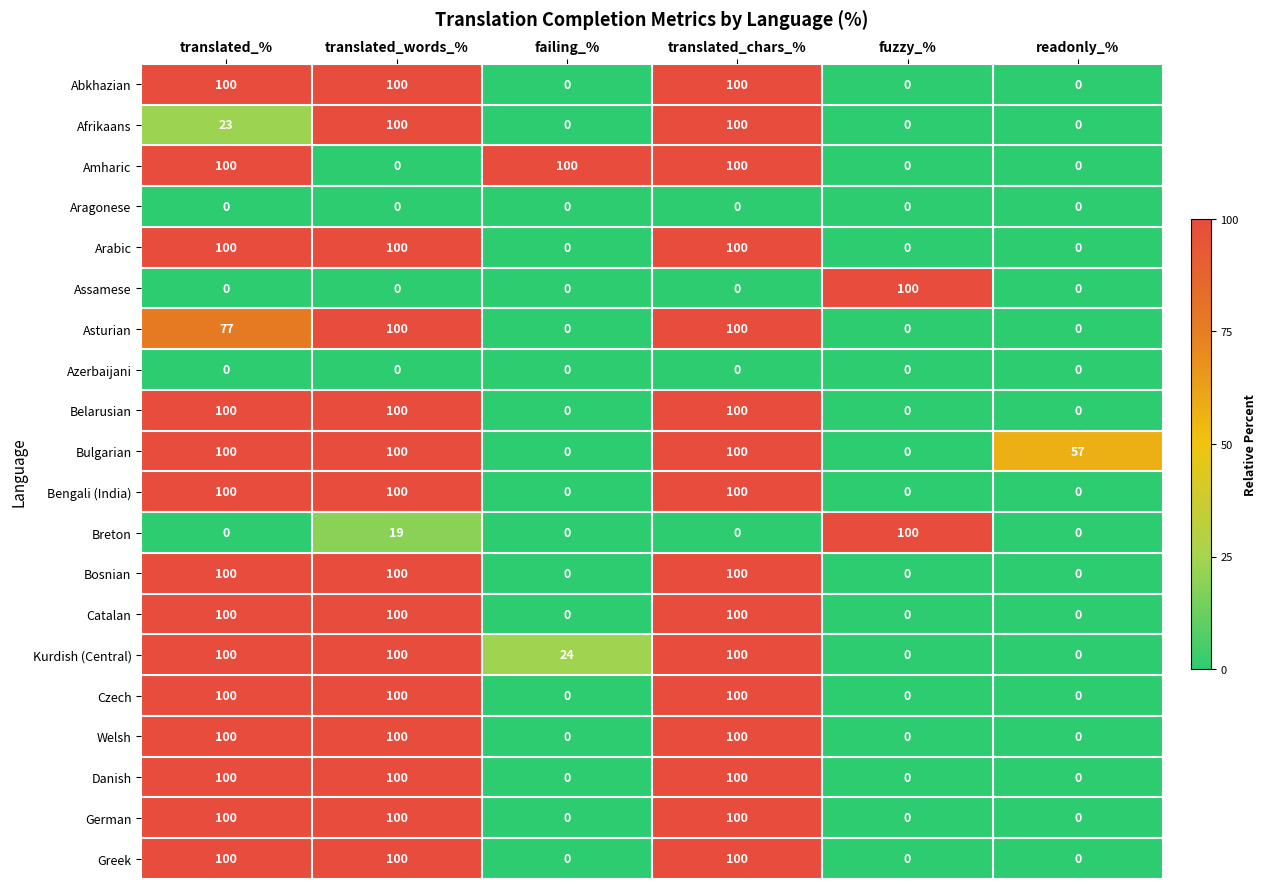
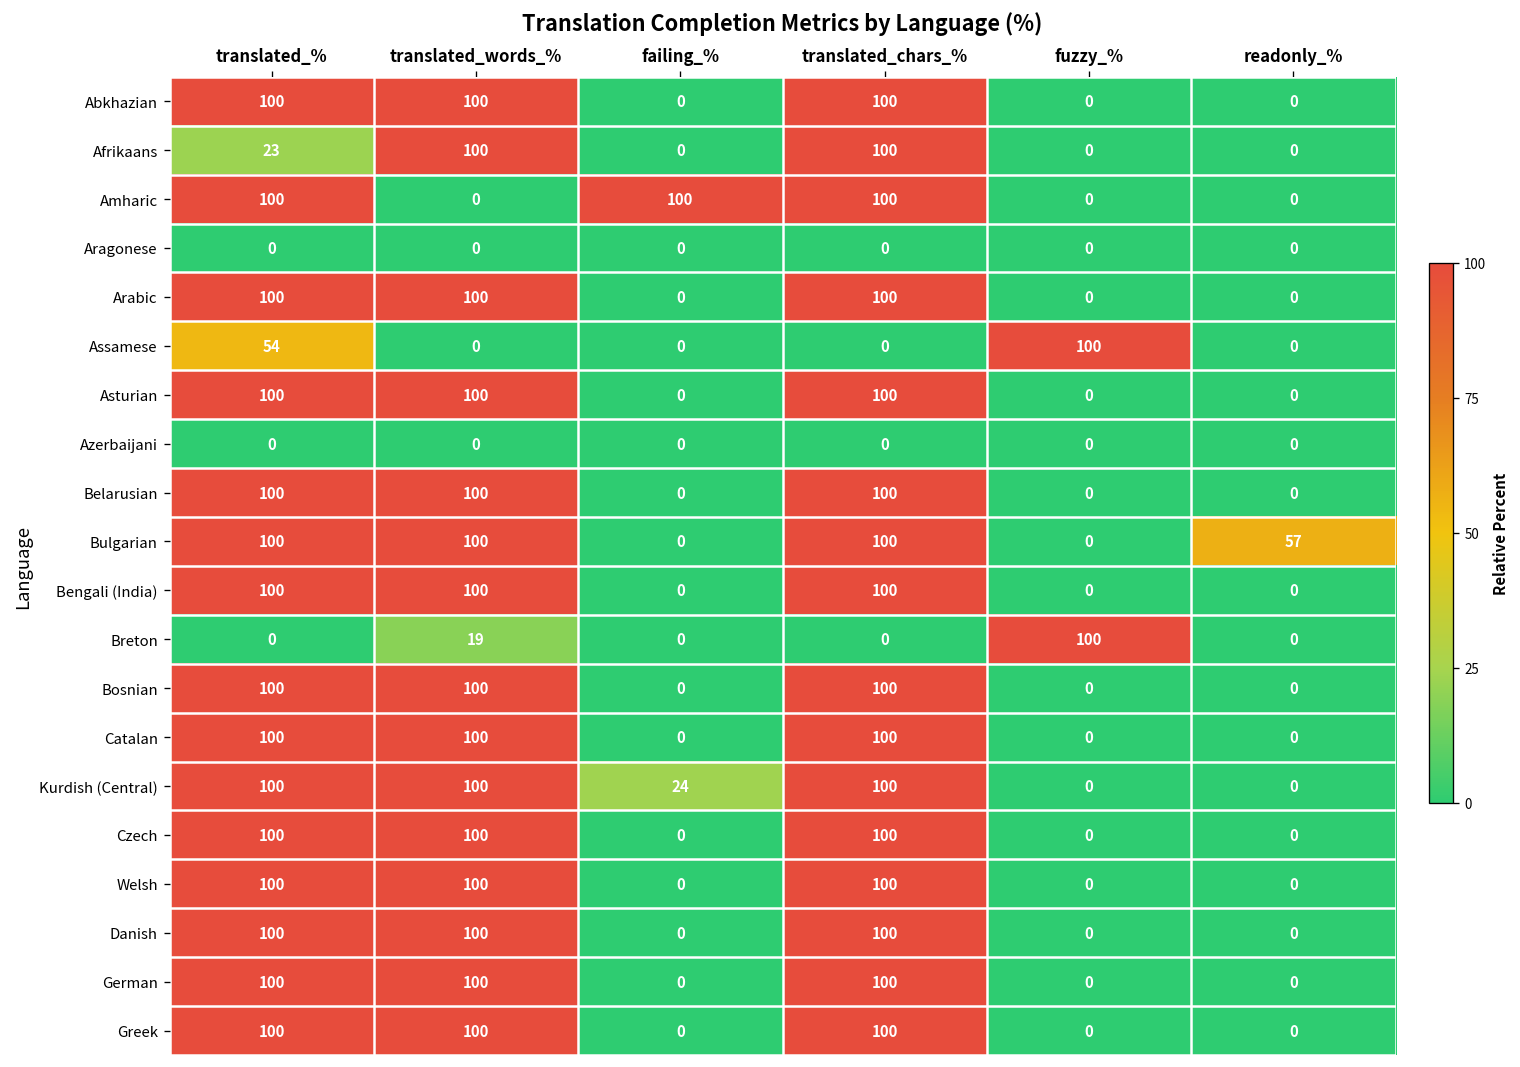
  {
    "Abkhazian": {
      "translated_%": 100,
      "translated_words_%": 100,
      "failing_%": 0,
      "translated_chars_%": 100,
      "fuzzy_%": 0,
      "readonly_%": 0
    },
    "Afrikaans": {
      "translated_%": 23,
      "translated_words_%": 100,
      "failing_%": 0,
      "translated_chars_%": 100,
      "fuzzy_%": 0,
      "readonly_%": 0
    },
    "Amharic": {
      "translated_%": 100,
      "translated_words_%": 0,
      "failing_%": 100,
      "translated_chars_%": 100,
      "fuzzy_%": 0,
      "readonly_%": 0
    },
    "Aragonese": {
      "translated_%": 0,
      "translated_words_%": 0,
      "failing_%": 0,
      "translated_chars_%": 0,
      "fuzzy_%": 0,
      "readonly_%": 0
    },
    "Arabic": {
      "translated_%": 100,
      "translated_words_%": 100,
      "failing_%": 0,
      "translated_chars_%": 100,
      "fuzzy_%": 0,
      "readonly_%": 0
    },
    "Assamese": {
-     "translated_%": 0,
+     "translated_%": 54,
      "translated_words_%": 0,
      "failing_%": 0,
      "translated_chars_%": 0,
      "fuzzy_%": 100,
      "readonly_%": 0
    },
    "Asturian": {
-     "translated_%": 77,
+     "translated_%": 100,
      "translated_words_%": 100,
      "failing_%": 0,
      "translated_chars_%": 100,
      "fuzzy_%": 0,
      "readonly_%": 0
    },
    "Azerbaijani": {
      "translated_%": 0,
      "translated_words_%": 0,
      "failing_%": 0,
      "translated_chars_%": 0,
      "fuzzy_%": 0,
      "readonly_%": 0
    },
    "Belarusian": {
      "translated_%": 100,
      "translated_words_%": 100,
      "failing_%": 0,
      "translated_chars_%": 100,
      "fuzzy_%": 0,
      "readonly_%": 0
    },
    "Bulgarian": {
      "translated_%": 100,
      "translated_words_%": 100,
      "failing_%": 0,
      "translated_chars_%": 100,
      "fuzzy_%": 0,
      "readonly_%": 57
    },
    "Bengali (India)": {
      "translated_%": 100,
      "translated_words_%": 100,
      "failing_%": 0,
      "translated_chars_%": 100,
      "fuzzy_%": 0,
      "readonly_%": 0
    },
    "Breton": {
      "translated_%": 0,
      "translated_words_%": 19,
      "failing_%": 0,
      "translated_chars_%": 0,
      "fuzzy_%": 100,
      "readonly_%": 0
    },
    "Bosnian": {
      "translated_%": 100,
      "translated_words_%": 100,
      "failing_%": 0,
      "translated_chars_%": 100,
      "fuzzy_%": 0,
      "readonly_%": 0
    },
    "Catalan": {
      "translated_%": 100,
      "translated_words_%": 100,
      "failing_%": 0,
      "translated_chars_%": 100,
      "fuzzy_%": 0,
      "readonly_%": 0
    },
    "Kurdish (Central)": {
      "translated_%": 100,
      "translated_words_%": 100,
      "failing_%": 24,
      "translated_chars_%": 100,
      "fuzzy_%": 0,
      "readonly_%": 0
    },
    "Czech": {
      "translated_%": 100,
      "translated_words_%": 100,
      "failing_%": 0,
      "translated_chars_%": 100,
      "fuzzy_%": 0,
      "readonly_%": 0
    },
    "Welsh": {
      "translated_%": 100,
      "translated_words_%": 100,
      "failing_%": 0,
      "translated_chars_%": 100,
      "fuzzy_%": 0,
      "readonly_%": 0
    },
    "Danish": {
      "translated_%": 100,
      "translated_words_%": 100,
      "failing_%": 0,
      "translated_chars_%": 100,
      "fuzzy_%": 0,
      "readonly_%": 0
    },
    "German": {
      "translated_%": 100,
      "translated_words_%": 100,
      "failing_%": 0,
      "translated_chars_%": 100,
      "fuzzy_%": 0,
      "readonly_%": 0
    },
    "Greek": {
      "translated_%": 100,
      "translated_words_%": 100,
      "failing_%": 0,
      "translated_chars_%": 100,
      "fuzzy_%": 0,
      "readonly_%": 0
    }
  }
